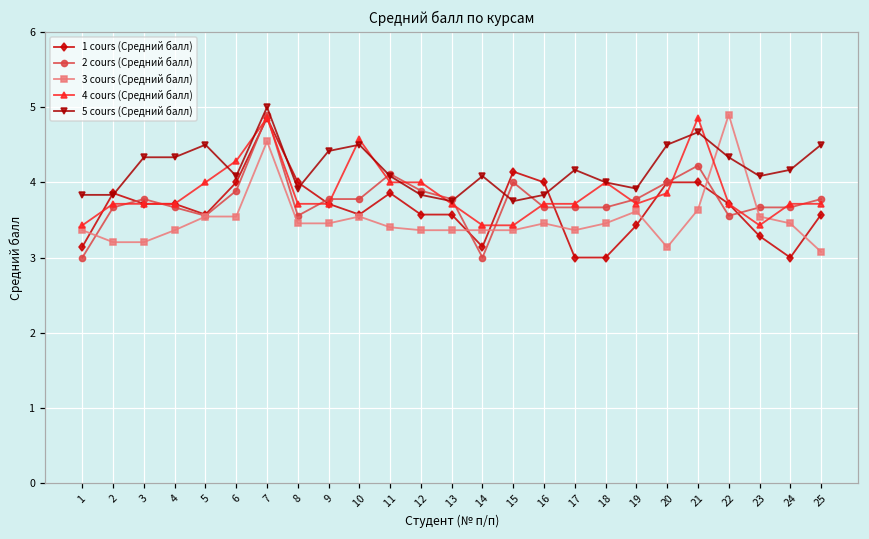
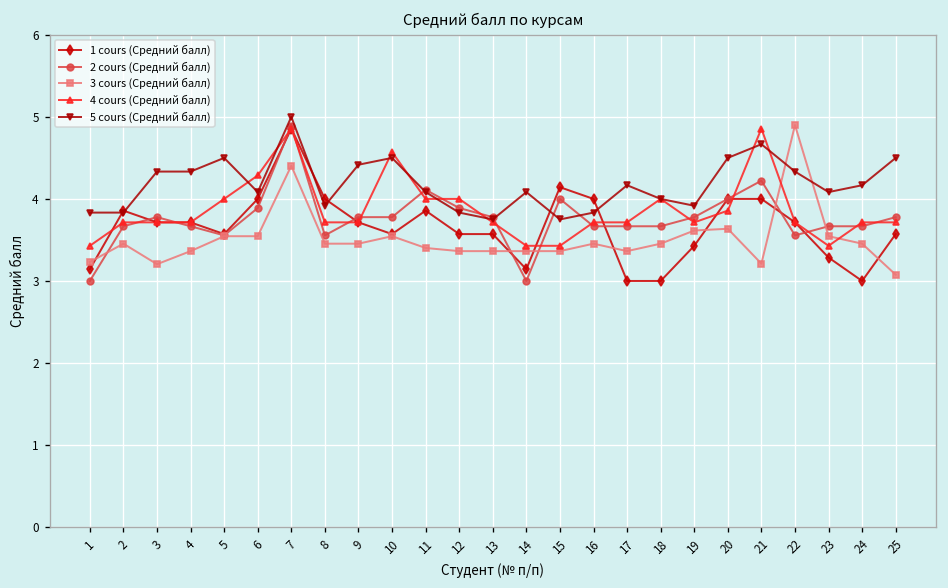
  {
    "3 cours (Средний балл)": {
-     "1": 3.4,
-     "2": 3.2,
+     "1": 3.2,
+     "2": 3.5,
      "3": 3.2,
      "4": 3.4,
      "6": 3.5,
-     "7": 4.5,
+     "7": 4.4,
      "8": 3.5,
      "9": 3.5,
      "11": 3.4,
      "12": 3.4,
      "13": 3.4,
      "14": 3.4,
      "15": 3.4,
      "16": 3.5,
      "17": 3.4,
      "18": 3.5,
      "19": 3.6,
-     "20": 3.1,
-     "21": 3.6,
+     "20": 3.6,
+     "21": 3.2,
      "22": 4.9,
      "23": 3.5,
      "24": 3.5,
      "25": 3.1
    }
  }
